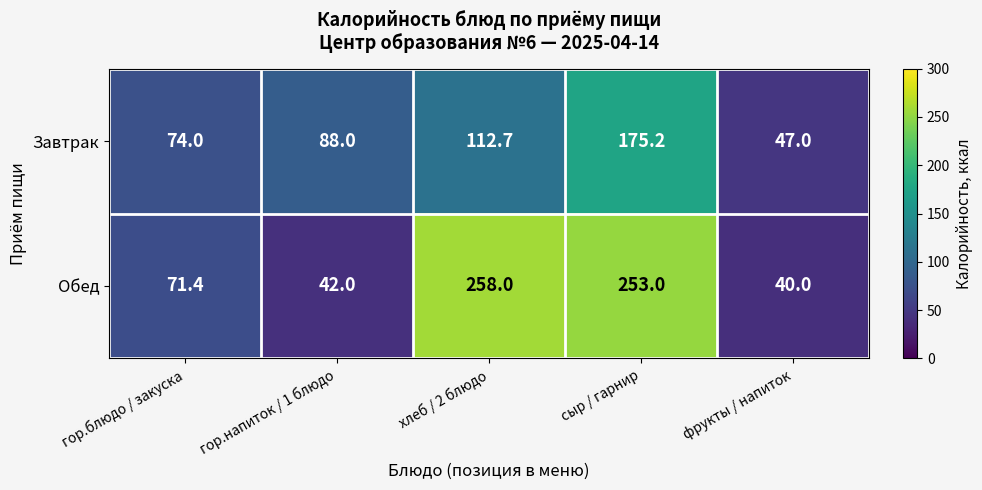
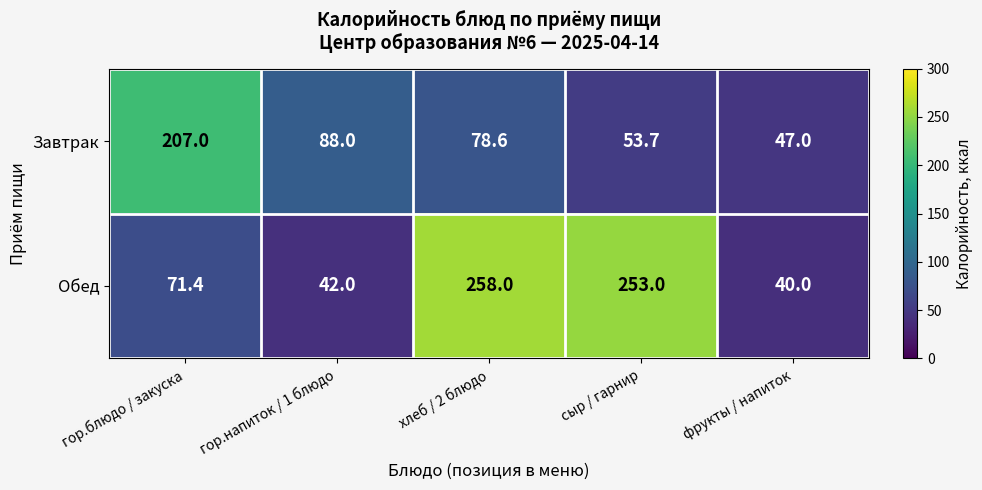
  {
    "Завтрак": {
-     "гор.блюдо / закуска": 74.0,
+     "гор.блюдо / закуска": 207.0,
      "гор.напиток / 1 блюдо": 88.0,
-     "хлеб / 2 блюдо": 112.7,
-     "сыр / гарнир": 175.2,
+     "хлеб / 2 блюдо": 78.6,
+     "сыр / гарнир": 53.7,
      "фрукты / напиток": 47.0
    },
    "Обед": {
      "гор.блюдо / закуска": 71.4,
      "гор.напиток / 1 блюдо": 42.0,
      "хлеб / 2 блюдо": 258.0,
      "сыр / гарнир": 253.0,
      "фрукты / напиток": 40.0
    }
  }
